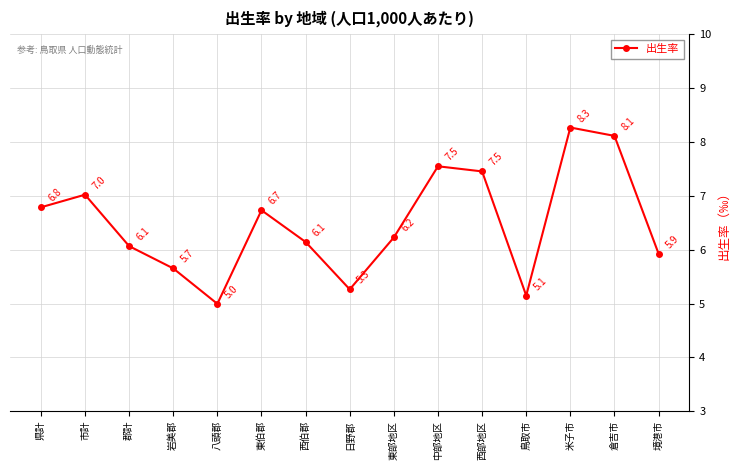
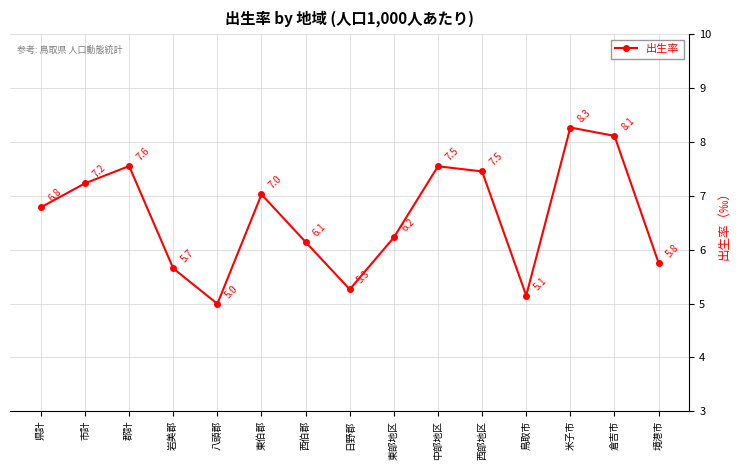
  {
    "県計": 6.8,
-   "市計": 7.0,
-   "郡計": 6.1,
+   "市計": 7.2,
+   "郡計": 7.6,
    "岩美郡": 5.7,
    "八頭郡": 5.0,
-   "東伯郡": 6.7,
+   "東伯郡": 7.0,
    "西伯郡": 6.1,
    "日野郡": 5.3,
    "東部地区": 6.2,
    "中部地区": 7.5,
    "西部地区": 7.5,
    "鳥取市": 5.1,
    "米子市": 8.3,
    "倉吉市": 8.1,
-   "境港市": 5.9
+   "境港市": 5.8
  }
